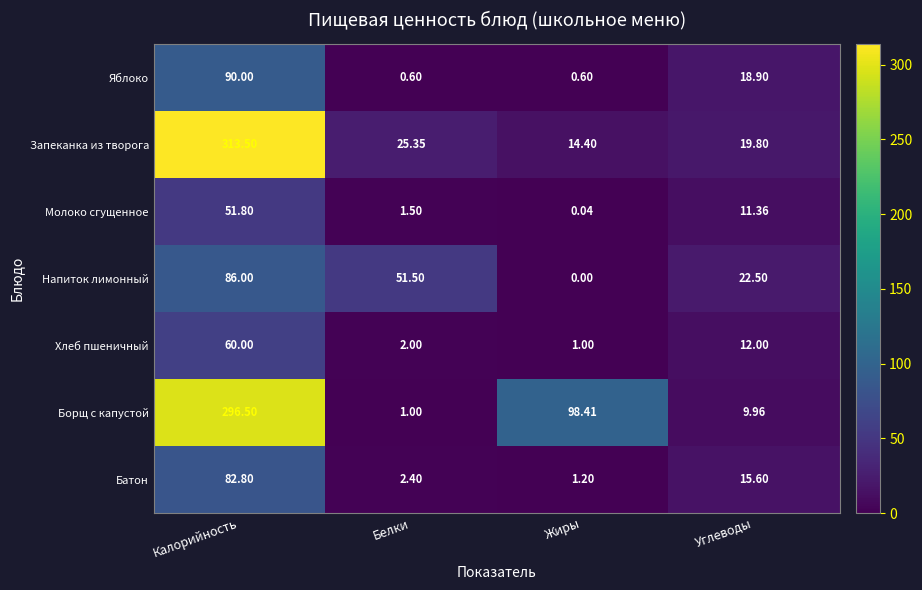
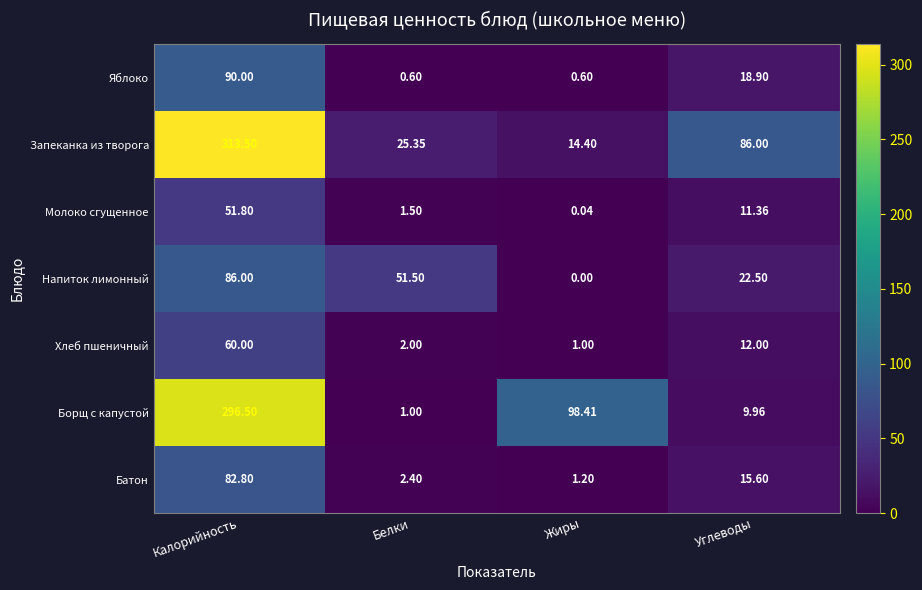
  {
    "Яблоко": {
      "Калорийность": 90.00,
      "Белки": 0.60,
      "Жиры": 0.60,
      "Углеводы": 18.90
    },
    "Запеканка из творога": {
      "Белки": 25.35,
      "Жиры": 14.40,
-     "Углеводы": 19.80
+     "Углеводы": 86.00
    },
    "Молоко сгущенное": {
      "Калорийность": 51.80,
      "Белки": 1.50,
      "Жиры": 0.04,
      "Углеводы": 11.36
    },
    "Напиток лимонный": {
      "Калорийность": 86.00,
      "Белки": 51.50,
      "Жиры": 0.00,
      "Углеводы": 22.50
    },
    "Хлеб пшеничный": {
      "Калорийность": 60.00,
      "Белки": 2.00,
      "Жиры": 1.00,
      "Углеводы": 12.00
    },
    "Борщ с капустой": {
      "Белки": 1.00,
      "Жиры": 98.41,
      "Углеводы": 9.96
    },
    "Батон": {
      "Калорийность": 82.80,
      "Белки": 2.40,
      "Жиры": 1.20,
      "Углеводы": 15.60
    }
  }
